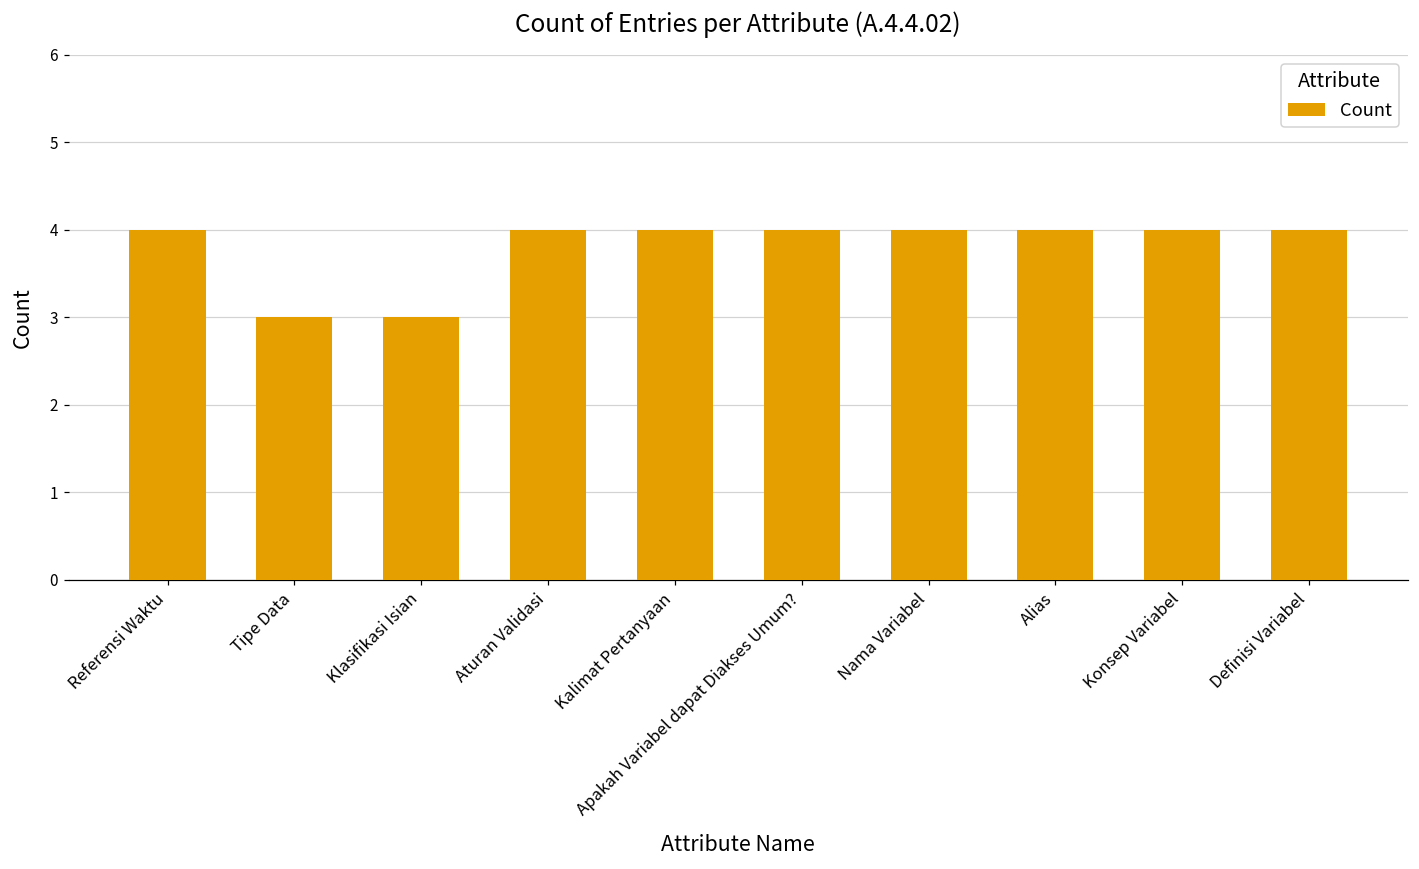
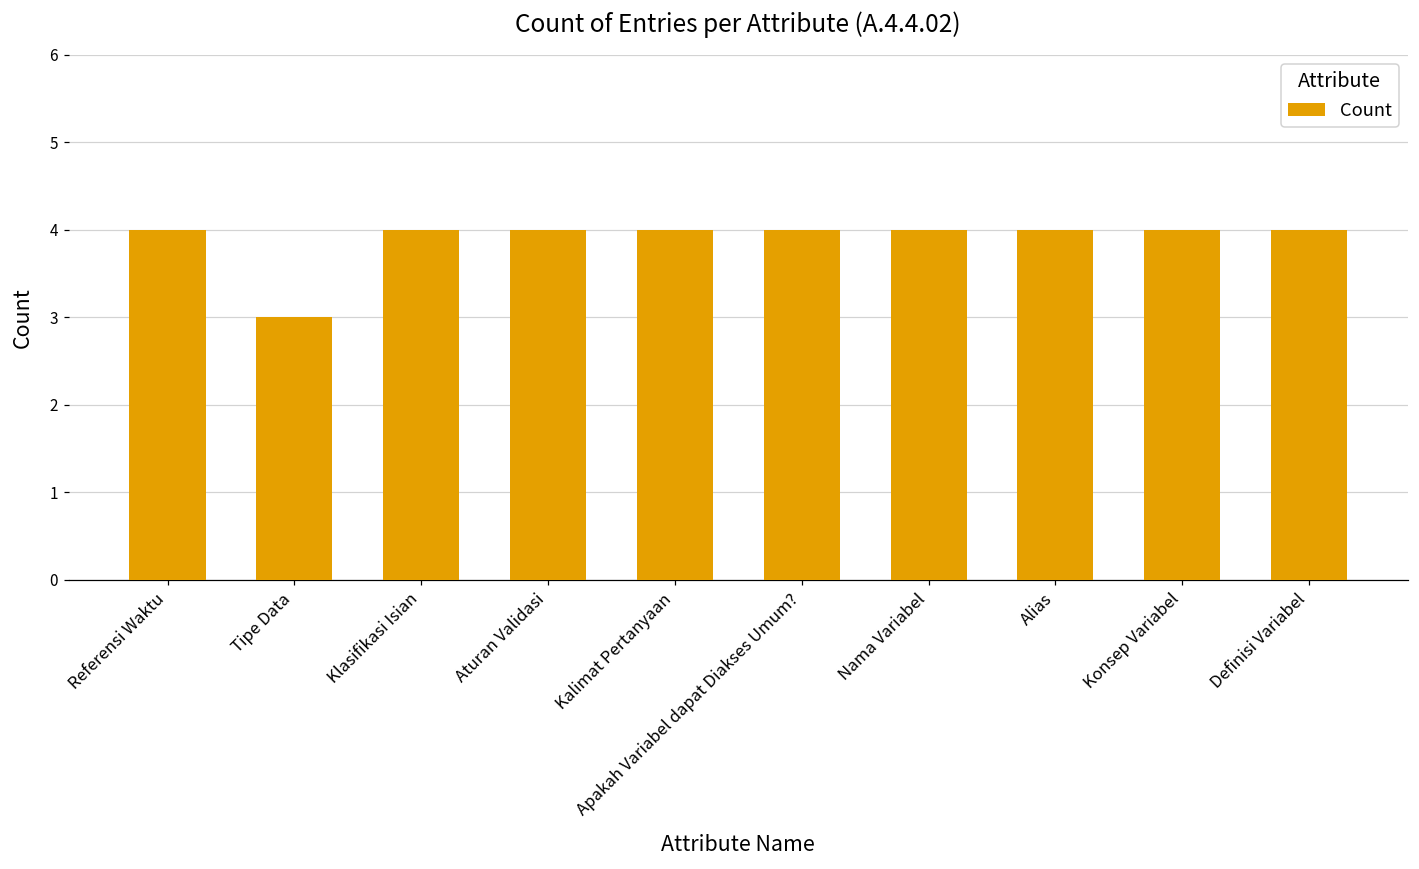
  {
    "Referensi Waktu": 4,
    "Tipe Data": 3,
-   "Klasifikasi Isian": 3,
+   "Klasifikasi Isian": 4,
    "Aturan Validasi": 4,
    "Kalimat Pertanyaan": 4,
    "Apakah Variabel dapat Diakses Umum?": 4,
    "Nama Variabel": 4,
    "Alias": 4,
    "Konsep Variabel": 4,
    "Definisi Variabel": 4
  }
